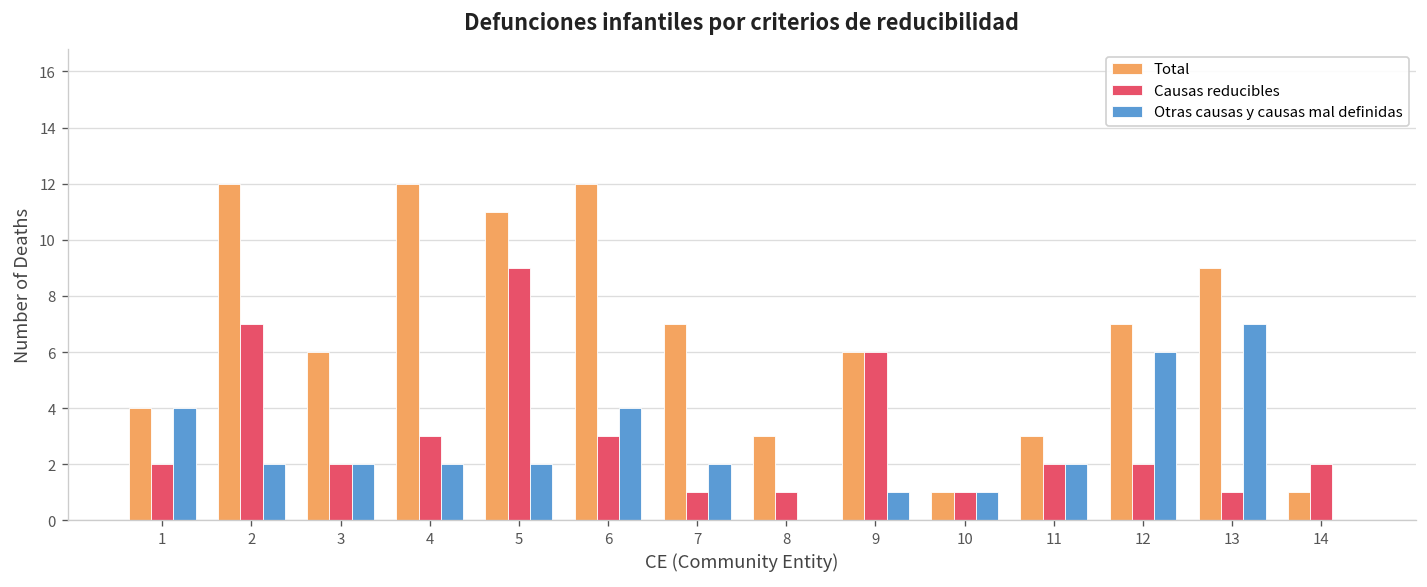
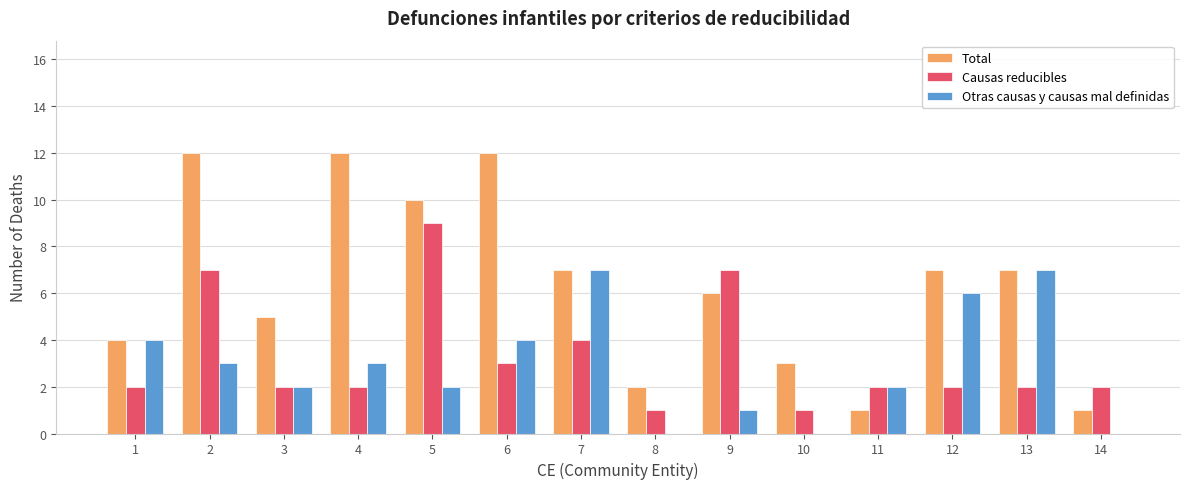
  {
    "Total": {
      "1": 4,
      "2": 12,
-     "3": 6,
+     "3": 5,
      "4": 12,
-     "5": 11,
+     "5": 10,
      "6": 12,
      "7": 7,
-     "8": 3,
+     "8": 2,
      "9": 6,
-     "10": 1,
-     "11": 3,
+     "10": 3,
+     "11": 1,
      "12": 7,
-     "13": 9,
+     "13": 7,
      "14": 1
    },
    "Causas reducibles": {
      "1": 2,
      "2": 7,
      "3": 2,
-     "4": 3,
+     "4": 2,
      "5": 9,
      "6": 3,
-     "7": 1,
+     "7": 4,
      "8": 1,
-     "9": 6,
+     "9": 7,
      "10": 1,
      "11": 2,
      "12": 2,
-     "13": 1,
+     "13": 2,
      "14": 2
    },
    "Otras causas y causas mal definidas": {
      "1": 4,
-     "2": 2,
+     "2": 3,
      "3": 2,
-     "4": 2,
+     "4": 3,
      "5": 2,
      "6": 4,
-     "7": 2,
+     "7": 7,
      "8": 0,
      "9": 1,
-     "10": 1,
+     "10": 0,
      "11": 2,
      "12": 6,
      "13": 7,
      "14": 0
    }
  }
